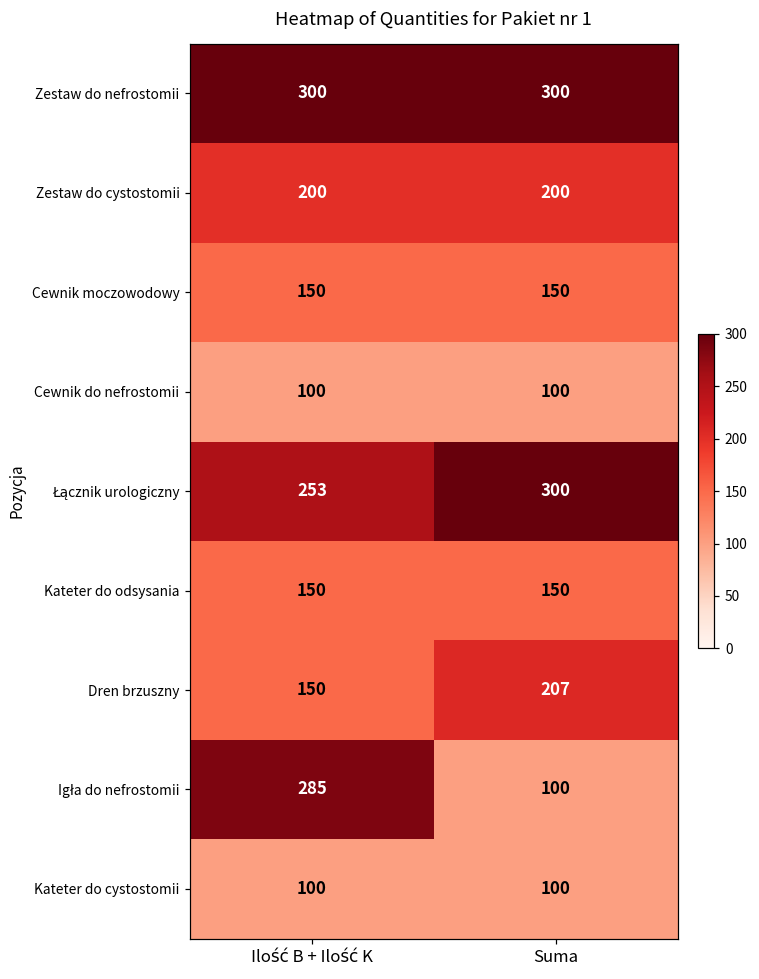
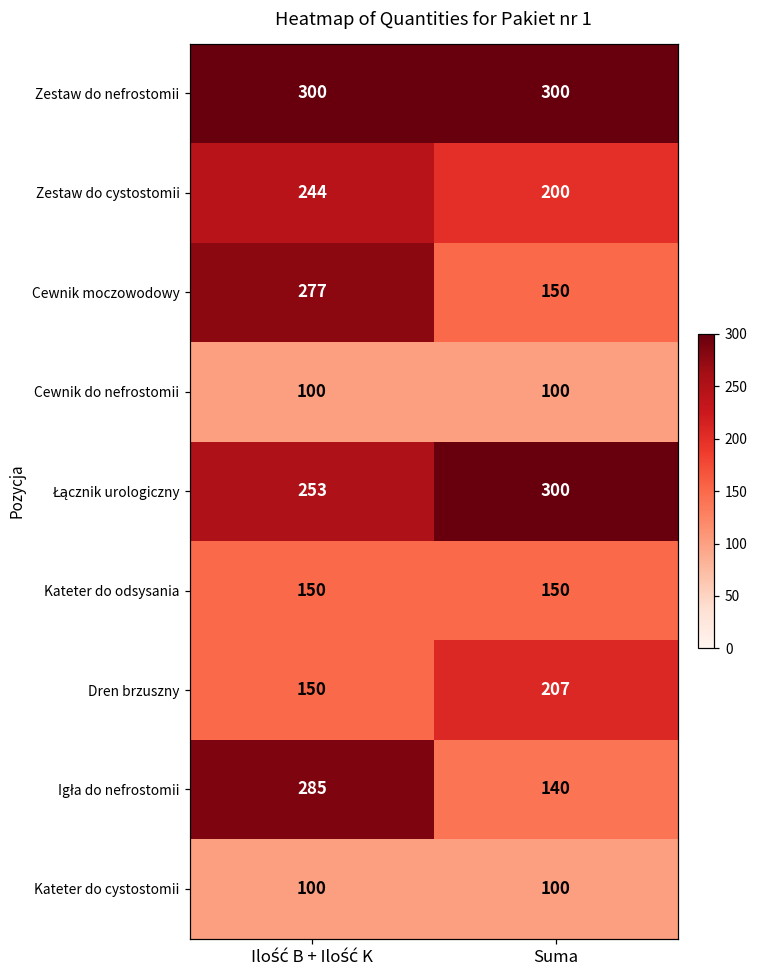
  {
    "Zestaw do nefrostomii": {
      "Ilość B + Ilość K": 300,
      "Suma": 300
    },
    "Zestaw do cystostomii": {
-     "Ilość B + Ilość K": 200,
+     "Ilość B + Ilość K": 244,
      "Suma": 200
    },
    "Cewnik moczowodowy": {
-     "Ilość B + Ilość K": 150,
+     "Ilość B + Ilość K": 277,
      "Suma": 150
    },
    "Cewnik do nefrostomii": {
      "Ilość B + Ilość K": 100,
      "Suma": 100
    },
    "Łącznik urologiczny": {
      "Ilość B + Ilość K": 253,
      "Suma": 300
    },
    "Kateter do odsysania": {
      "Ilość B + Ilość K": 150,
      "Suma": 150
    },
    "Dren brzuszny": {
      "Ilość B + Ilość K": 150,
      "Suma": 207
    },
    "Igła do nefrostomii": {
      "Ilość B + Ilość K": 285,
-     "Suma": 100
+     "Suma": 140
    },
    "Kateter do cystostomii": {
      "Ilość B + Ilość K": 100,
      "Suma": 100
    }
  }
